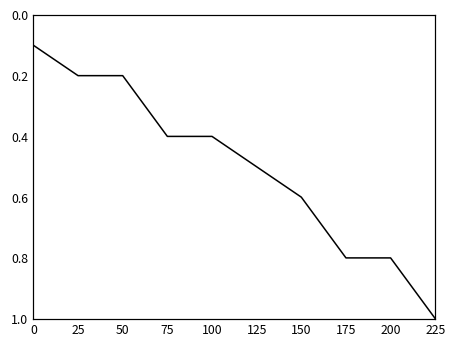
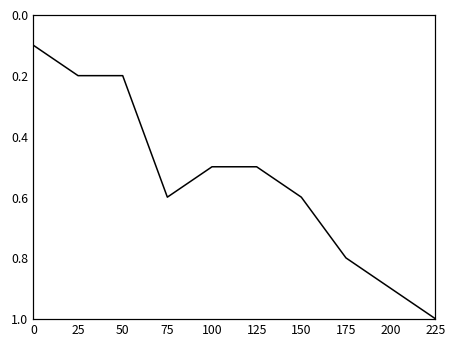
  {
    "0": 0.10,
    "25": 0.20,
    "50": 0.20,
-   "75": 0.40,
-   "100": 0.40,
+   "75": 0.60,
+   "100": 0.50,
    "125": 0.50,
    "150": 0.60,
    "175": 0.80,
-   "200": 0.80,
+   "200": 0.90,
    "225": 1.00
  }
